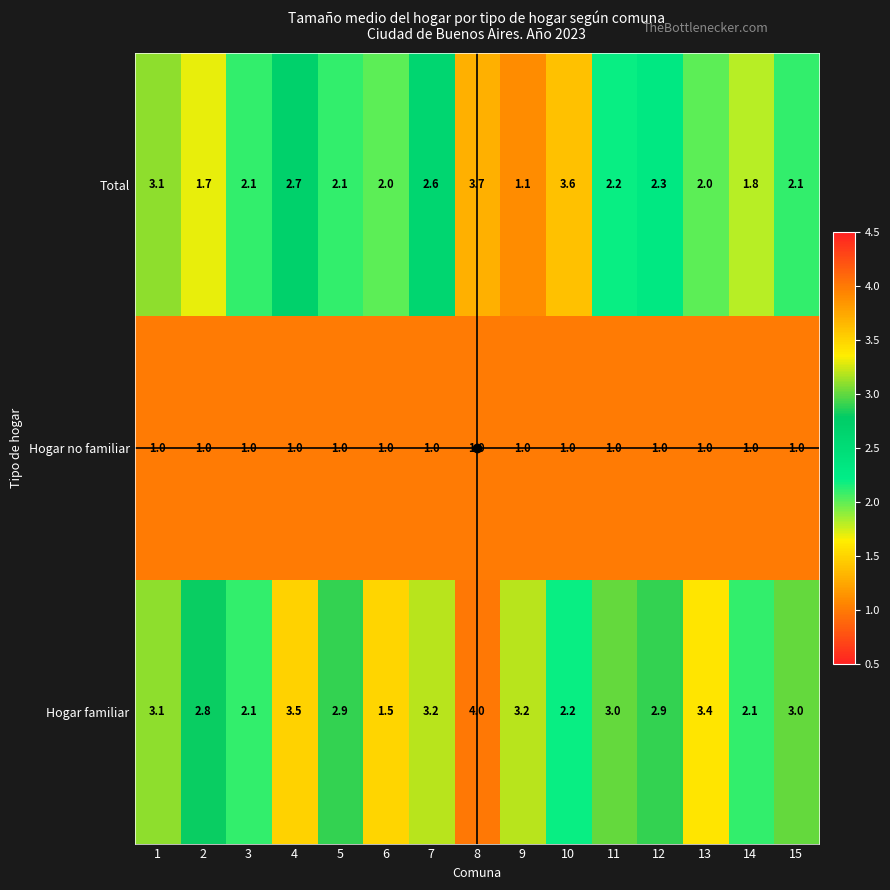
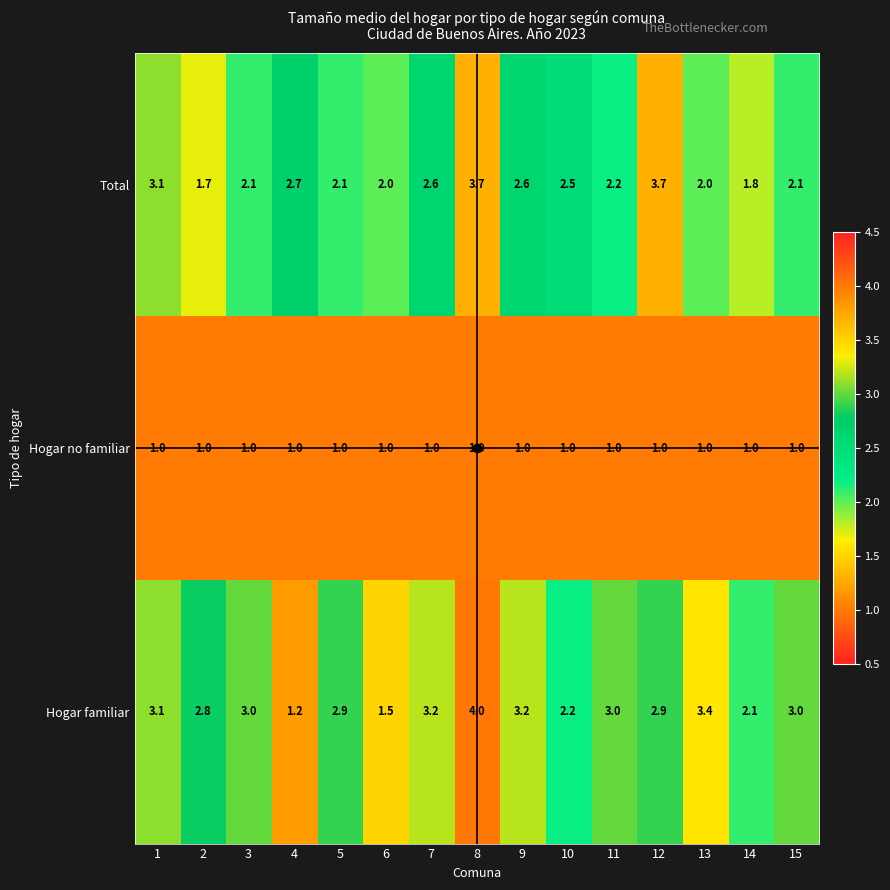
  {
    "Total": {
      "1": 3.1,
      "2": 1.7,
      "3": 2.1,
      "4": 2.7,
      "5": 2.1,
      "6": 2.0,
      "7": 2.6,
      "8": 3.7,
-     "9": 1.1,
-     "10": 3.6,
+     "9": 2.6,
+     "10": 2.5,
      "11": 2.2,
-     "12": 2.3,
+     "12": 3.7,
      "13": 2.0,
      "14": 1.8,
      "15": 2.1
    },
    "Hogar no familiar": {
      "1": 1.0,
      "2": 1.0,
      "3": 1.0,
      "4": 1.0,
      "5": 1.0,
      "6": 1.0,
      "7": 1.0,
      "9": 1.0,
      "10": 1.0,
      "11": 1.0,
      "12": 1.0,
      "13": 1.0,
      "14": 1.0,
      "15": 1.0
    },
    "Hogar familiar": {
      "1": 3.1,
      "2": 2.8,
-     "3": 2.1,
-     "4": 3.5,
+     "3": 3.0,
+     "4": 1.2,
      "5": 2.9,
      "6": 1.5,
      "7": 3.2,
      "8": 4.0,
      "9": 3.2,
      "10": 2.2,
      "11": 3.0,
      "12": 2.9,
      "13": 3.4,
      "14": 2.1,
      "15": 3.0
    }
  }
